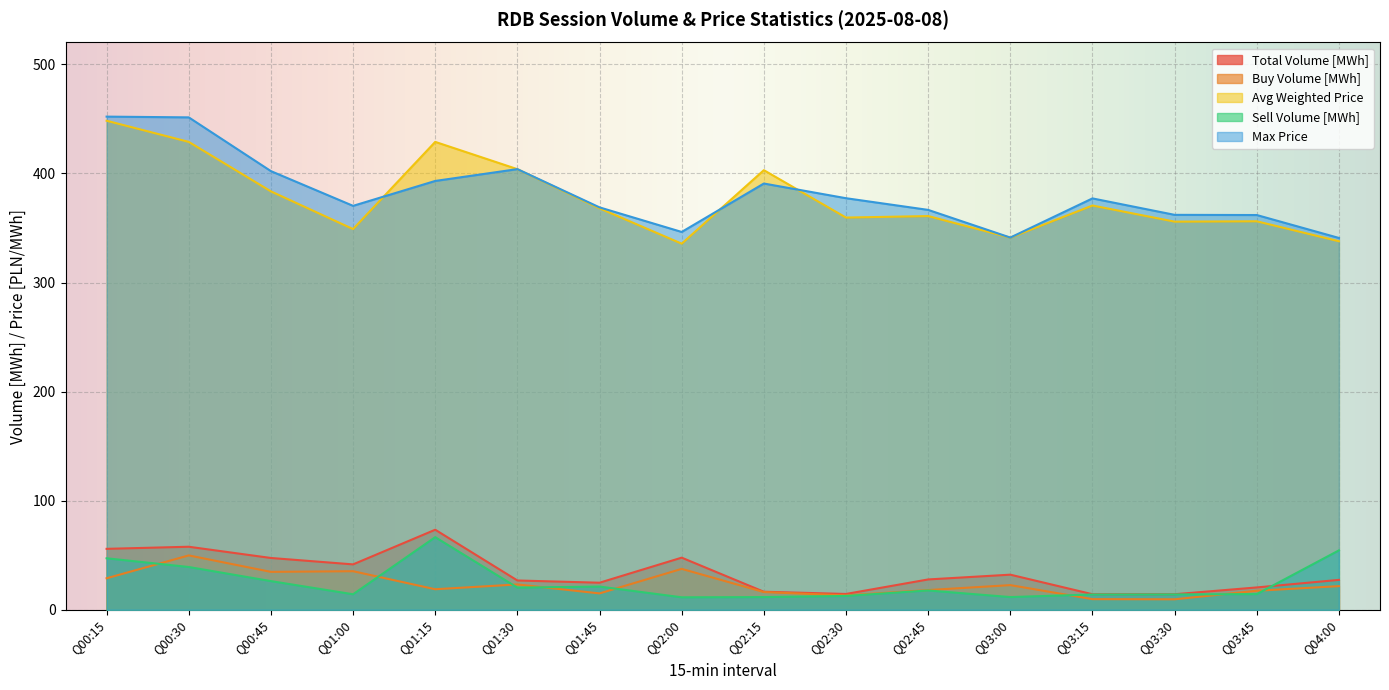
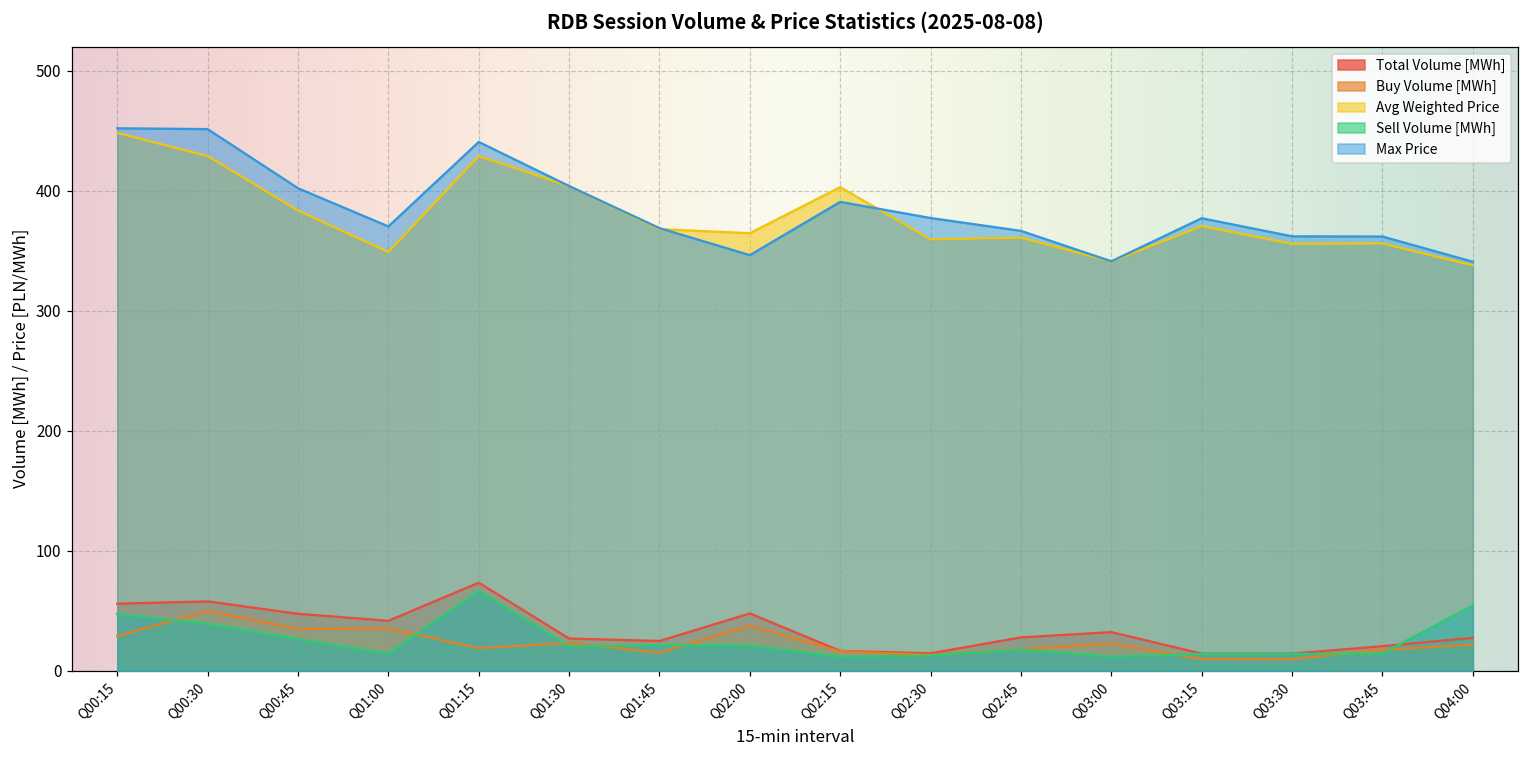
  {
    "Avg Weighted Price": {
      "Q00:15": 448,
      "Q00:30": 429,
      "Q00:45": 384,
      "Q01:00": 349,
      "Q01:15": 429,
-     "Q02:00": 336,
+     "Q02:00": 365,
      "Q02:15": 403,
      "Q02:30": 360,
      "Q02:45": 361,
      "Q03:15": 371,
      "Q03:30": 356,
      "Q03:45": 356,
      "Q04:00": 338
    },
    "Sell Volume [MWh]": {
      "Q00:15": 47,
      "Q00:30": 39,
      "Q00:45": 26,
      "Q01:00": 14,
      "Q01:15": 67,
      "Q01:30": 20,
      "Q01:45": 21,
-     "Q02:00": 11,
+     "Q02:00": 21,
      "Q02:15": 12,
      "Q03:00": 12,
      "Q03:45": 14,
      "Q04:00": 54
    },
    "Max Price": {
      "Q00:15": 452,
      "Q00:30": 451,
      "Q00:45": 402,
      "Q01:00": 370,
-     "Q01:15": 393,
+     "Q01:15": 441,
      "Q02:00": 346,
      "Q02:15": 391,
      "Q02:30": 377,
      "Q02:45": 367,
      "Q03:15": 377,
      "Q03:30": 362,
      "Q03:45": 362,
      "Q04:00": 341
    }
  }
